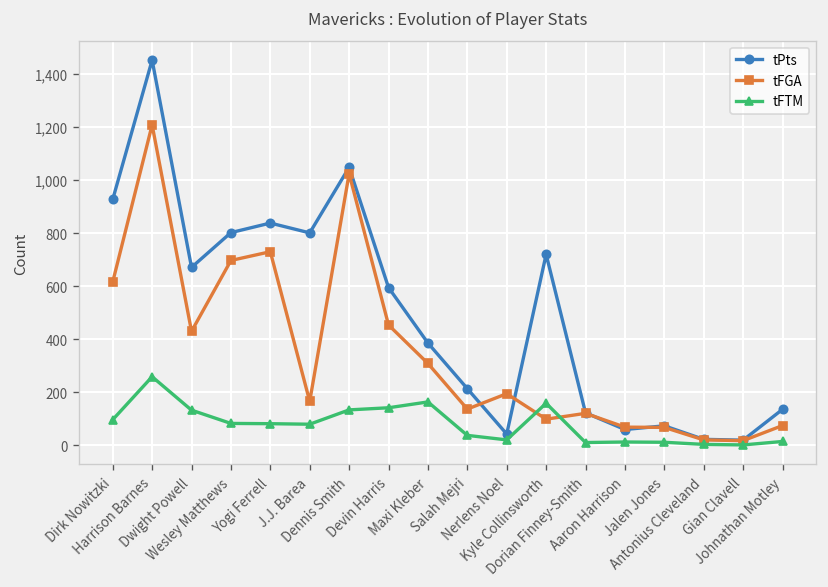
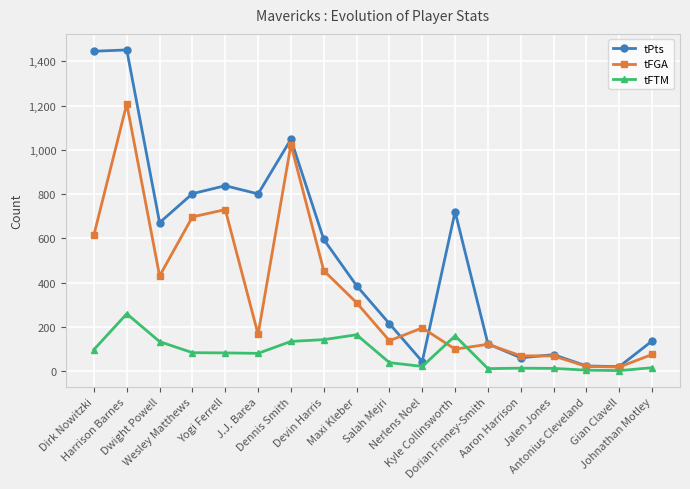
  {
    "tPts": {
-     "Dirk Nowitzki": "930",
+     "Dirk Nowitzki": "1,450",
      "Harrison Barnes": "1,450",
      "Dwight Powell": "670",
      "Wesley Matthews": "800",
      "Yogi Ferrell": "840",
      "J.J. Barea": "800",
      "Dennis Smith": "1,050",
      "Devin Harris": "600",
      "Maxi Kleber": "390",
      "Salah Mejri": "210",
      "Nerlens Noel": "40",
      "Kyle Collinsworth": "720",
      "Johnathan Motley": "140"
    },
    "tFGA": {
      "Dirk Nowitzki": "620",
      "Harrison Barnes": "1,210",
      "Dwight Powell": "430",
      "Wesley Matthews": "700",
      "Yogi Ferrell": "730",
      "J.J. Barea": "170",
      "Dennis Smith": "1,020",
      "Devin Harris": "450",
      "Maxi Kleber": "310",
      "Salah Mejri": "140",
      "Nerlens Noel": "200",
      "Kyle Collinsworth": "100",
      "Johnathan Motley": "80"
    },
    "tFTM": {
      "Dirk Nowitzki": "100",
      "Harrison Barnes": "260",
      "Dwight Powell": "130",
      "Wesley Matthews": "80",
      "Yogi Ferrell": "80",
      "J.J. Barea": "80",
      "Dennis Smith": "130",
      "Devin Harris": "140",
      "Maxi Kleber": "160",
      "Salah Mejri": "40",
      "Nerlens Noel": "20",
      "Kyle Collinsworth": "160",
      "Dorian Finney-Smith": "10",
      "Aaron Harrison": "10",
      "Jalen Jones": "10",
      "Antonius Cleveland": "0",
      "Gian Clavell": "0",
      "Johnathan Motley": "20"
    }
  }
